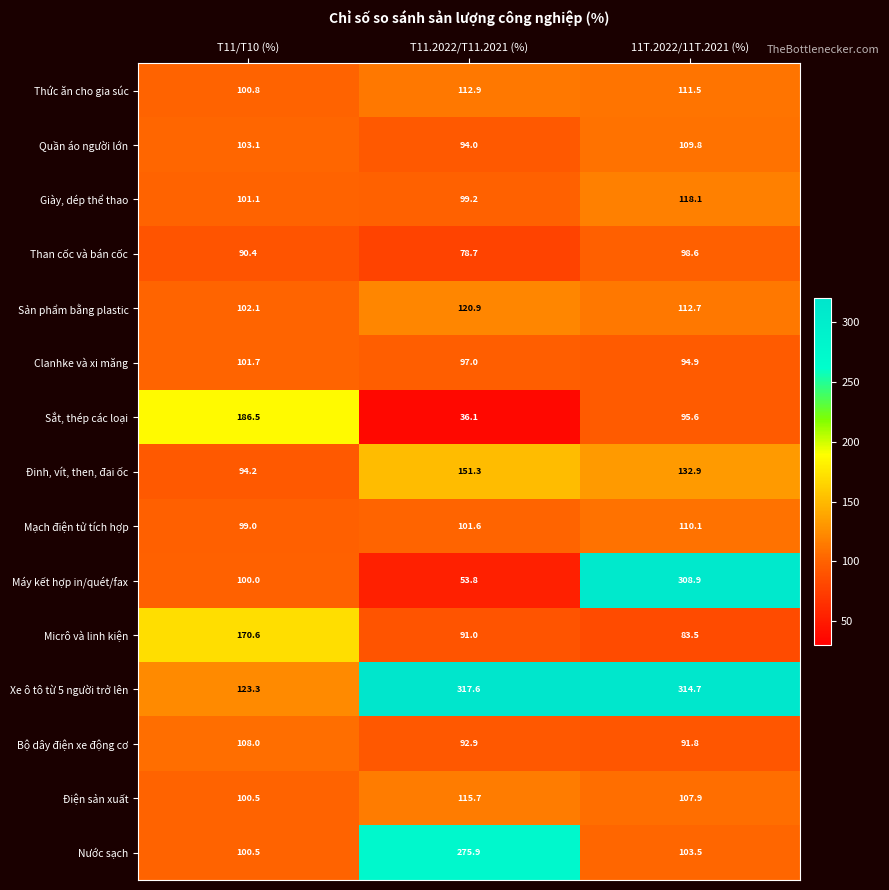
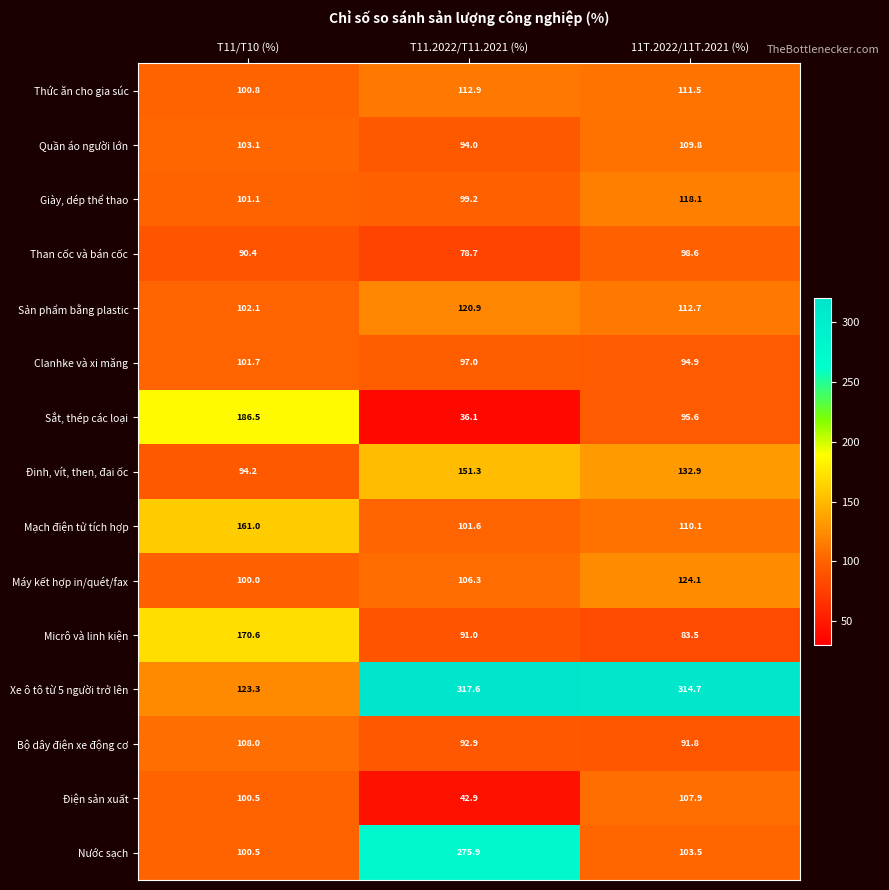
  {
    "Thức ăn cho gia súc": {
      "T11/T10 (%)": 100.8,
      "T11.2022/T11.2021 (%)": 112.9,
      "11T.2022/11T.2021 (%)": 111.5
    },
    "Quần áo người lớn": {
      "T11/T10 (%)": 103.1,
      "T11.2022/T11.2021 (%)": 94.0,
      "11T.2022/11T.2021 (%)": 109.8
    },
    "Giày, dép thể thao": {
      "T11/T10 (%)": 101.1,
      "T11.2022/T11.2021 (%)": 99.2,
      "11T.2022/11T.2021 (%)": 118.1
    },
    "Than cốc và bán cốc": {
      "T11/T10 (%)": 90.4,
      "T11.2022/T11.2021 (%)": 78.7,
      "11T.2022/11T.2021 (%)": 98.6
    },
    "Sản phẩm bằng plastic": {
      "T11/T10 (%)": 102.1,
      "T11.2022/T11.2021 (%)": 120.9,
      "11T.2022/11T.2021 (%)": 112.7
    },
    "Clanhke và xi măng": {
      "T11/T10 (%)": 101.7,
      "T11.2022/T11.2021 (%)": 97.0,
      "11T.2022/11T.2021 (%)": 94.9
    },
    "Sắt, thép các loại": {
      "T11/T10 (%)": 186.5,
      "T11.2022/T11.2021 (%)": 36.1,
      "11T.2022/11T.2021 (%)": 95.6
    },
    "Đinh, vít, then, đai ốc": {
      "T11/T10 (%)": 94.2,
      "T11.2022/T11.2021 (%)": 151.3,
      "11T.2022/11T.2021 (%)": 132.9
    },
    "Mạch điện tử tích hợp": {
-     "T11/T10 (%)": 99.0,
+     "T11/T10 (%)": 161.0,
      "T11.2022/T11.2021 (%)": 101.6,
      "11T.2022/11T.2021 (%)": 110.1
    },
    "Máy kết hợp in/quét/fax": {
      "T11/T10 (%)": 100.0,
-     "T11.2022/T11.2021 (%)": 53.8,
-     "11T.2022/11T.2021 (%)": 308.9
+     "T11.2022/T11.2021 (%)": 106.3,
+     "11T.2022/11T.2021 (%)": 124.1
    },
    "Micrô và linh kiện": {
      "T11/T10 (%)": 170.6,
      "T11.2022/T11.2021 (%)": 91.0,
      "11T.2022/11T.2021 (%)": 83.5
    },
    "Xe ô tô từ 5 người trở lên": {
      "T11/T10 (%)": 123.3,
      "T11.2022/T11.2021 (%)": 317.6,
      "11T.2022/11T.2021 (%)": 314.7
    },
    "Bộ dây điện xe động cơ": {
      "T11/T10 (%)": 108.0,
      "T11.2022/T11.2021 (%)": 92.9,
      "11T.2022/11T.2021 (%)": 91.8
    },
    "Điện sản xuất": {
      "T11/T10 (%)": 100.5,
-     "T11.2022/T11.2021 (%)": 115.7,
+     "T11.2022/T11.2021 (%)": 42.9,
      "11T.2022/11T.2021 (%)": 107.9
    },
    "Nước sạch": {
      "T11/T10 (%)": 100.5,
      "T11.2022/T11.2021 (%)": 275.9,
      "11T.2022/11T.2021 (%)": 103.5
    }
  }
